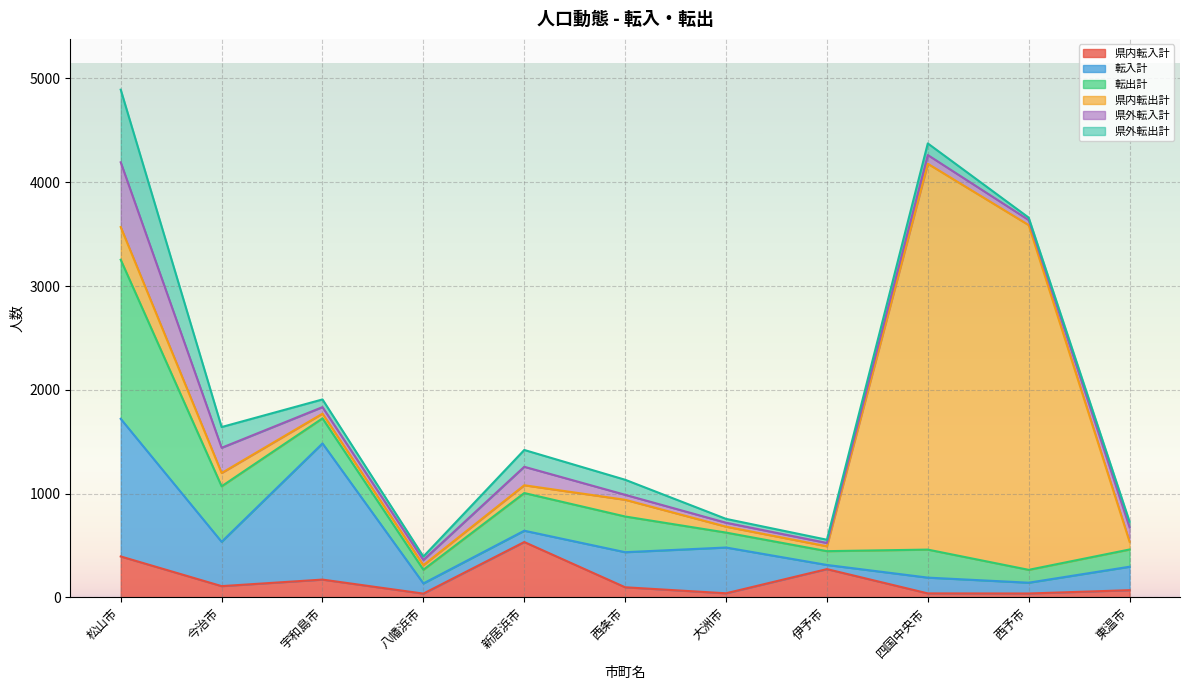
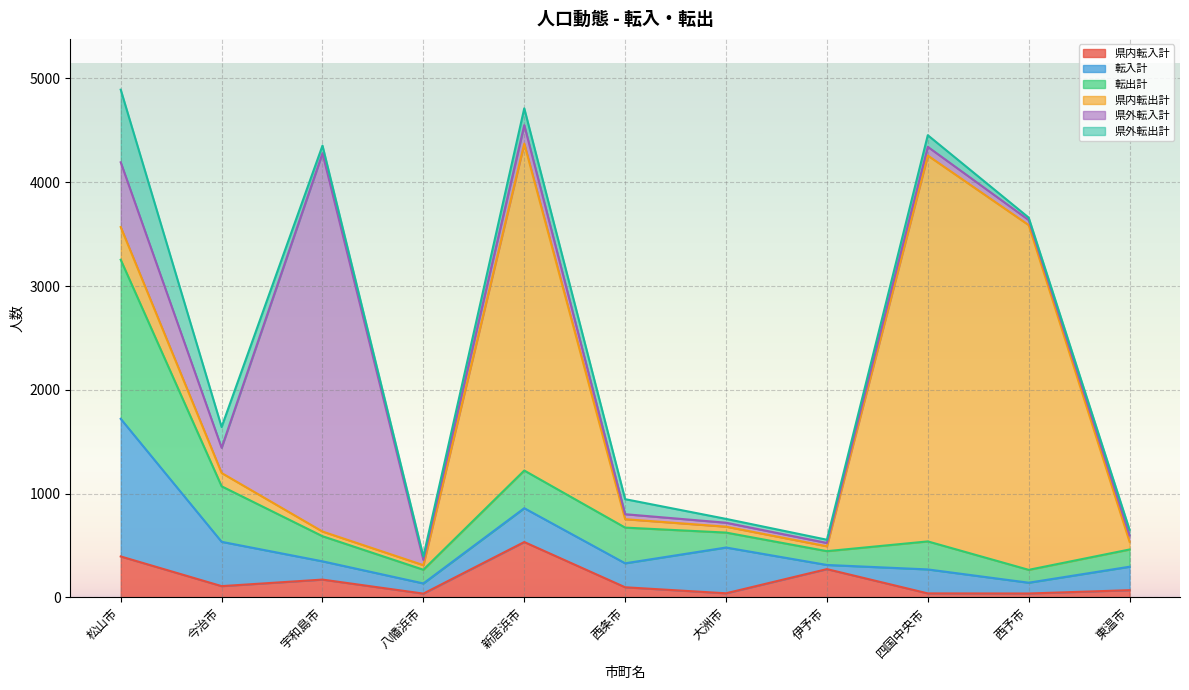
  {
    "県内転入計": {
      "松山市": 390,
      "今治市": 110,
      "宇和島市": 170,
      "八幡浜市": 40,
      "新居浜市": 530,
      "西条市": 100,
      "大洲市": 40,
      "伊予市": 270,
      "四国中央市": 40,
      "西予市": 40,
      "東温市": 70
    },
    "転入計": {
      "松山市": 1330,
      "今治市": 430,
-     "宇和島市": 1310,
+     "宇和島市": 180,
      "八幡浜市": 100,
-     "新居浜市": 110,
-     "西条市": 340,
+     "新居浜市": 330,
+     "西条市": 230,
      "大洲市": 440,
      "伊予市": 40,
-     "四国中央市": 150,
+     "四国中央市": 230,
      "西予市": 100,
      "東温市": 230
    },
    "県内転出計": {
      "松山市": 320,
      "今治市": 130,
      "宇和島市": 50,
      "八幡浜市": 40,
-     "新居浜市": 80,
-     "西条市": 160,
+     "新居浜市": 3150,
+     "西条市": 80,
      "大洲市": 60,
      "伊予市": 50,
      "四国中央市": 3720,
      "西予市": 3320,
      "東温市": 80
    },
    "県外転入計": {
      "松山市": 620,
      "今治市": 240,
-     "宇和島市": 60,
+     "宇和島市": 3650,
      "八幡浜市": 50,
      "新居浜市": 180,
      "西条市": 50,
      "大洲市": 40,
      "伊予市": 30,
      "四国中央市": 80,
-     "東温市": 140
+     "東温市": 60
    }
  }
